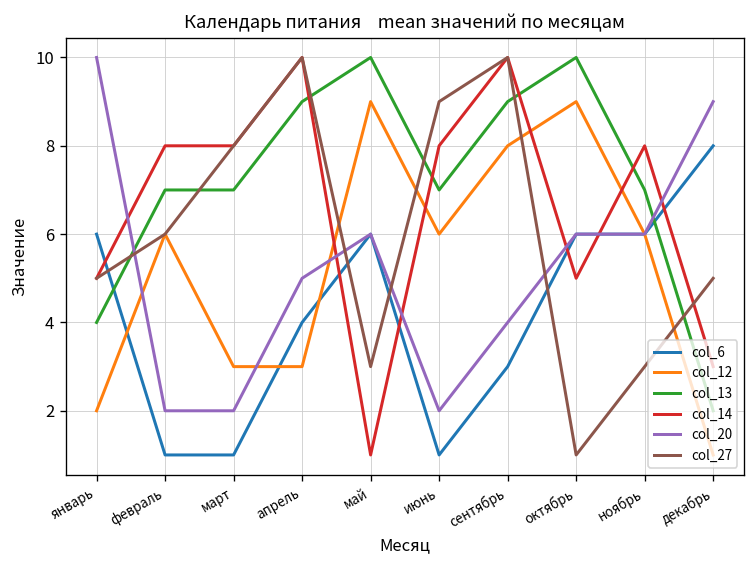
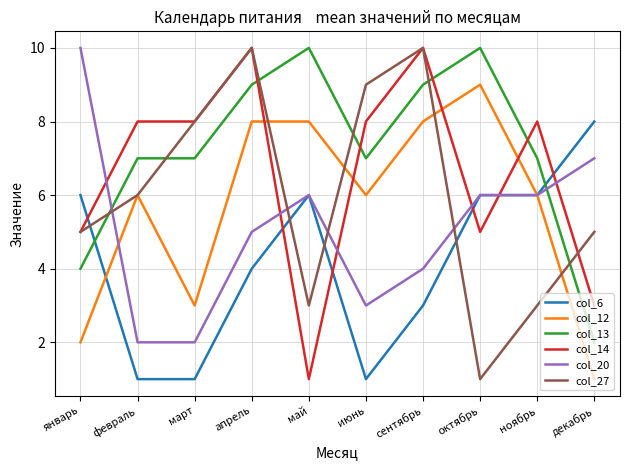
  {
    "col_6": {
      "январь": 6,
      "февраль": 1,
      "март": 1,
      "апрель": 4,
      "июнь": 1,
      "сентябрь": 3,
      "декабрь": 8
    },
    "col_12": {
      "январь": 2,
      "март": 3,
-     "апрель": 3,
-     "май": 9,
+     "апрель": 8,
+     "май": 8,
      "июнь": 6,
      "сентябрь": 8,
      "октябрь": 9
    },
    "col_13": {
      "январь": 4,
      "февраль": 7,
      "март": 7,
      "апрель": 9,
      "май": 10,
      "июнь": 7,
      "сентябрь": 9,
      "октябрь": 10,
      "ноябрь": 7
    },
    "col_14": {
      "февраль": 8,
      "май": 1,
      "июнь": 8,
      "октябрь": 5,
      "ноябрь": 8
    },
    "col_20": {
      "январь": 10,
      "февраль": 2,
      "март": 2,
      "апрель": 5,
-     "июнь": 2,
+     "июнь": 3,
      "сентябрь": 4,
-     "декабрь": 9
+     "декабрь": 7
    },
    "col_27": {
      "май": 3,
      "июнь": 9,
      "октябрь": 1,
      "ноябрь": 3,
      "декабрь": 5
    }
  }
